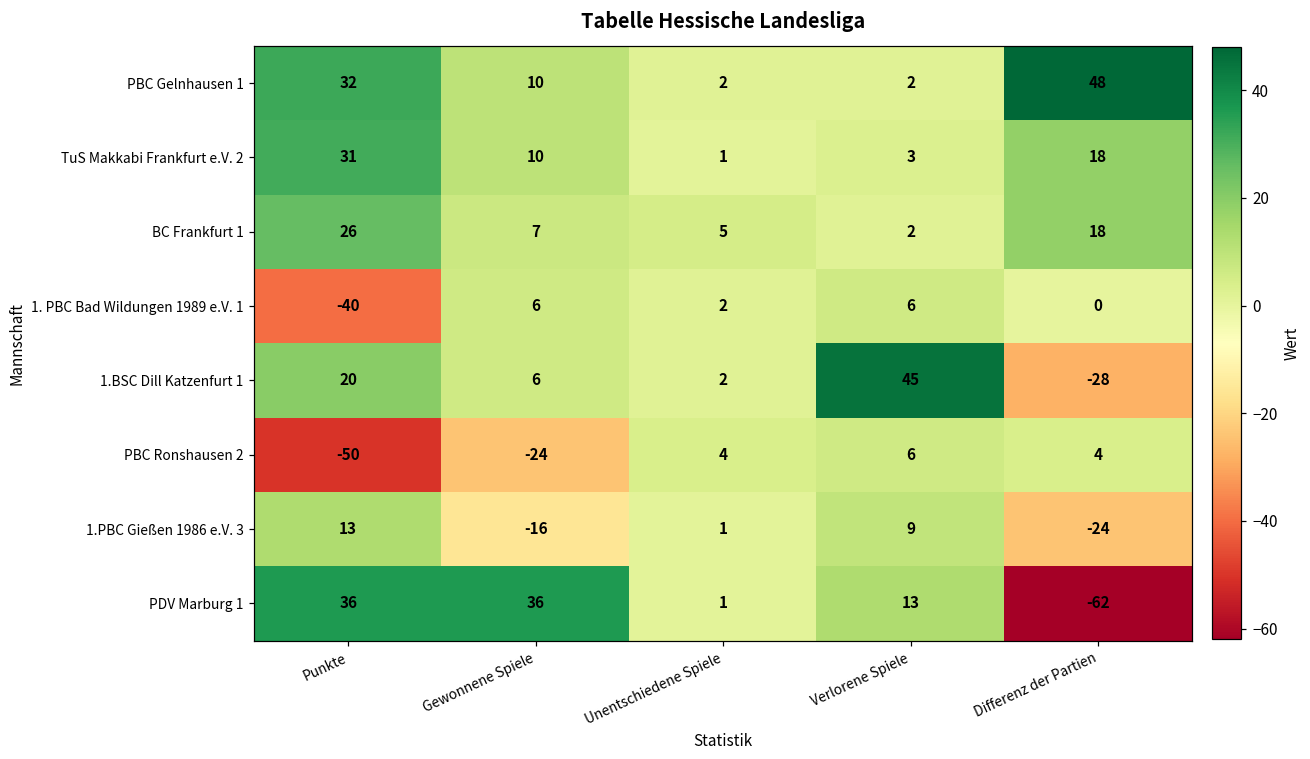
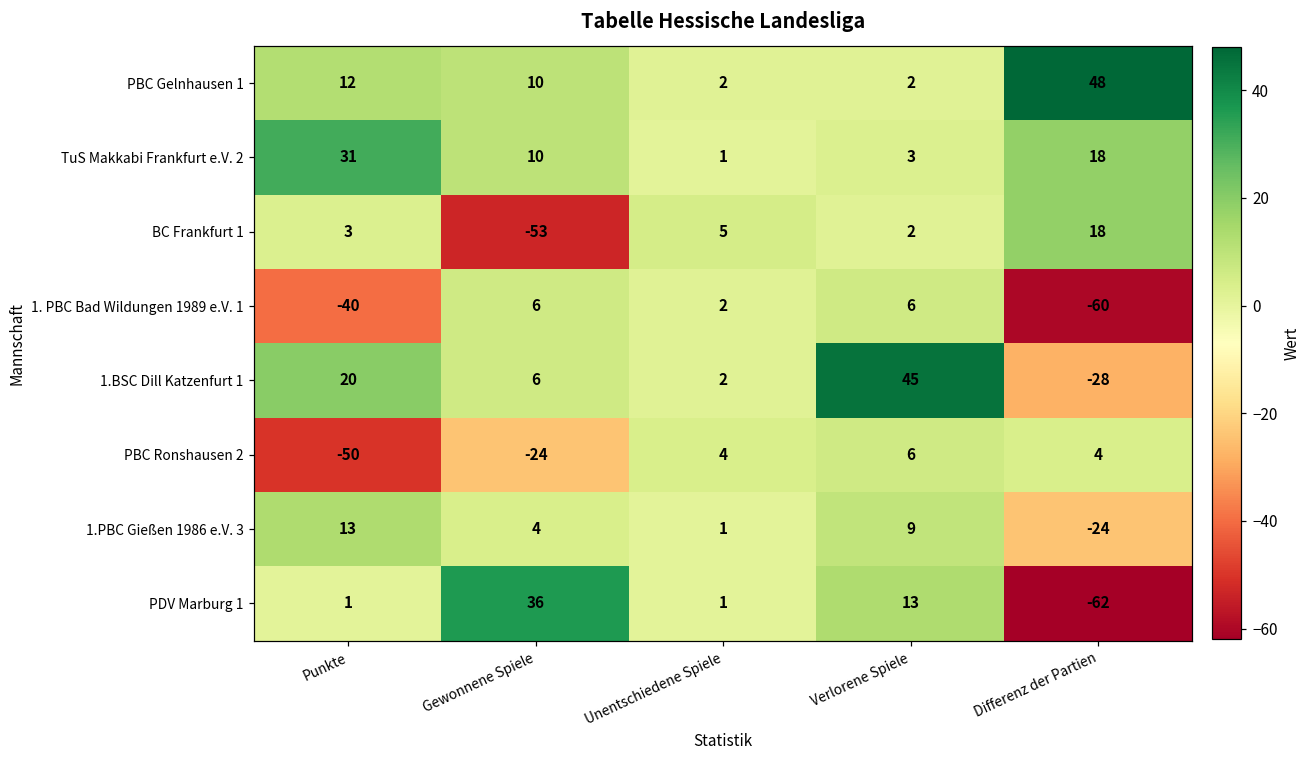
  {
    "PBC Gelnhausen 1": {
-     "Punkte": 32,
+     "Punkte": 12,
      "Gewonnene Spiele": 10,
      "Unentschiedene Spiele": 2,
      "Verlorene Spiele": 2,
      "Differenz der Partien": 48
    },
    "TuS Makkabi Frankfurt e.V. 2": {
      "Punkte": 31,
      "Gewonnene Spiele": 10,
      "Unentschiedene Spiele": 1,
      "Verlorene Spiele": 3,
      "Differenz der Partien": 18
    },
    "BC Frankfurt 1": {
-     "Punkte": 26,
-     "Gewonnene Spiele": 7,
+     "Punkte": 3,
+     "Gewonnene Spiele": -53,
      "Unentschiedene Spiele": 5,
      "Verlorene Spiele": 2,
      "Differenz der Partien": 18
    },
    "1. PBC Bad Wildungen 1989 e.V. 1": {
      "Punkte": -40,
      "Gewonnene Spiele": 6,
      "Unentschiedene Spiele": 2,
      "Verlorene Spiele": 6,
-     "Differenz der Partien": 0
+     "Differenz der Partien": -60
    },
    "1.BSC Dill Katzenfurt 1": {
      "Punkte": 20,
      "Gewonnene Spiele": 6,
      "Unentschiedene Spiele": 2,
      "Verlorene Spiele": 45,
      "Differenz der Partien": -28
    },
    "PBC Ronshausen 2": {
      "Punkte": -50,
      "Gewonnene Spiele": -24,
      "Unentschiedene Spiele": 4,
      "Verlorene Spiele": 6,
      "Differenz der Partien": 4
    },
    "1.PBC Gießen 1986 e.V. 3": {
      "Punkte": 13,
-     "Gewonnene Spiele": -16,
+     "Gewonnene Spiele": 4,
      "Unentschiedene Spiele": 1,
      "Verlorene Spiele": 9,
      "Differenz der Partien": -24
    },
    "PDV Marburg 1": {
-     "Punkte": 36,
+     "Punkte": 1,
      "Gewonnene Spiele": 36,
      "Unentschiedene Spiele": 1,
      "Verlorene Spiele": 13,
      "Differenz der Partien": -62
    }
  }
